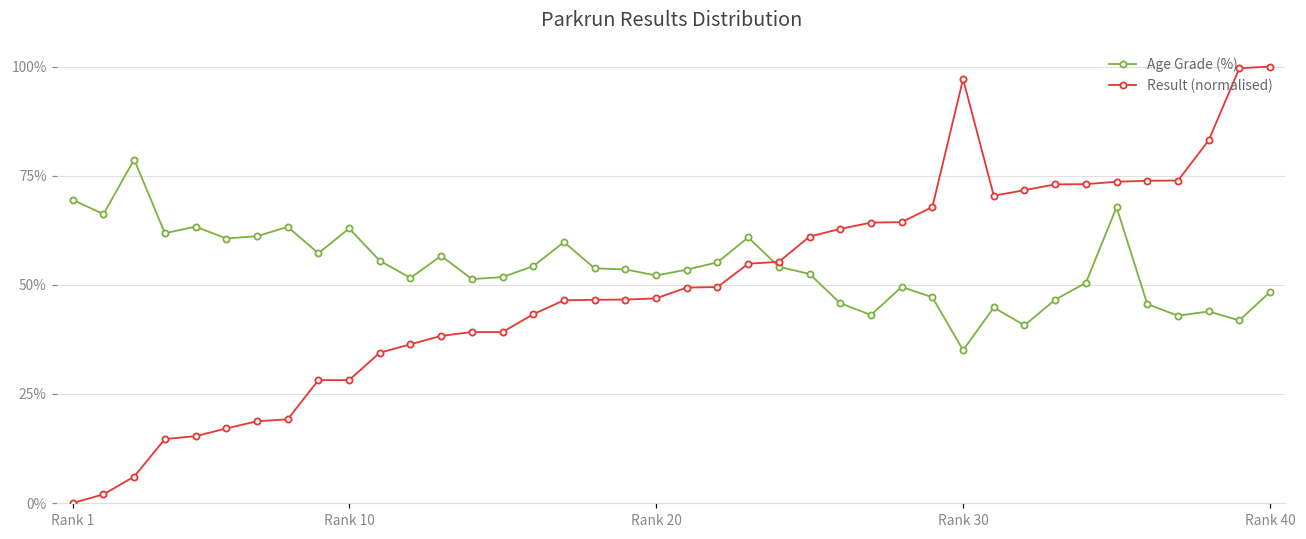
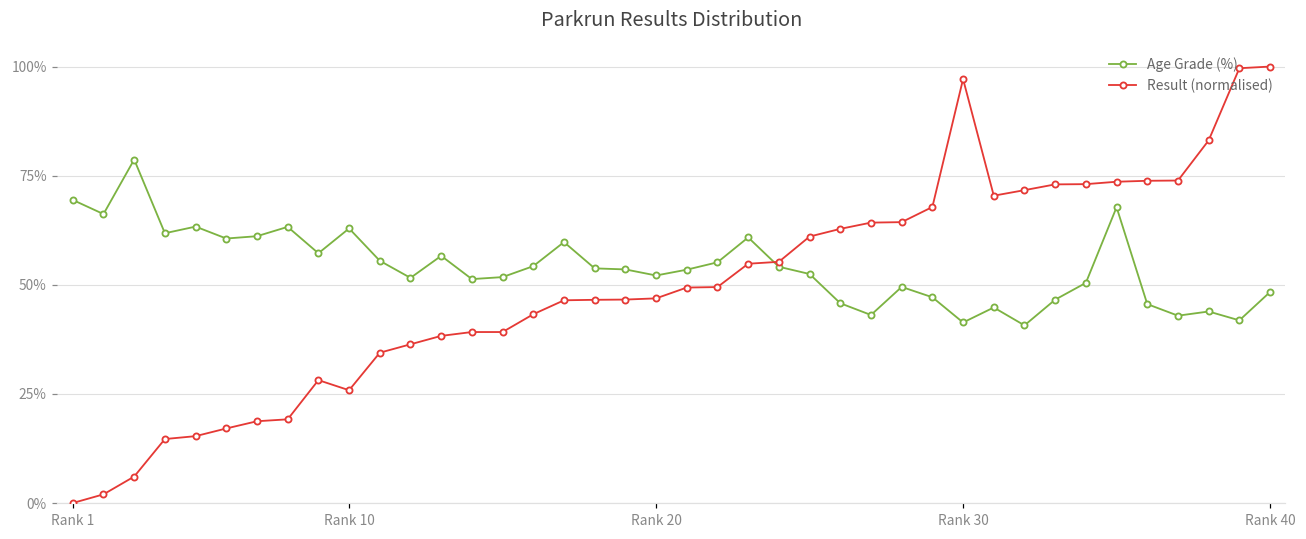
  {
    "Age Grade (%)": {
      "Rank 1": "69%",
      "Rank 10": "63%",
      "Rank 20": "52%",
-     "Rank 30": "35%",
+     "Rank 30": "41%",
      "Rank 40": "48%"
    },
    "Result (normalised)": {
      "Rank 1": "0%",
-     "Rank 10": "28%",
+     "Rank 10": "26%",
      "Rank 20": "47%",
      "Rank 30": "97%",
      "Rank 40": "100%"
    }
  }
